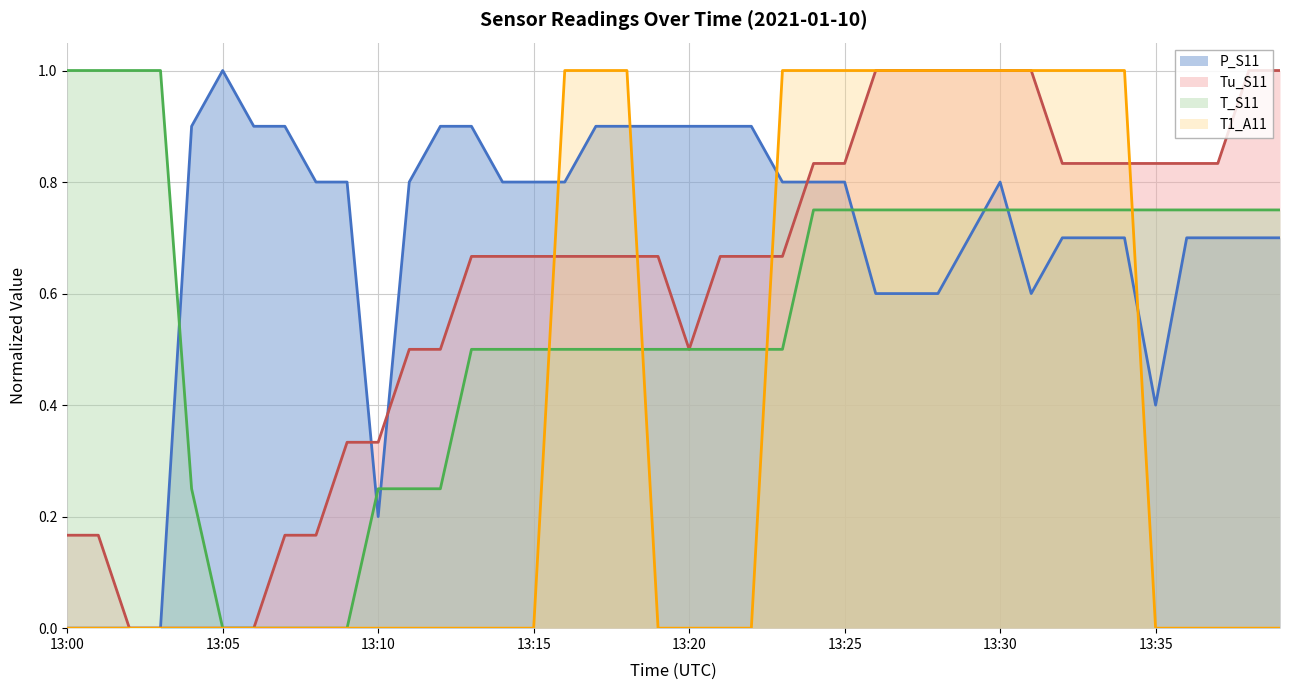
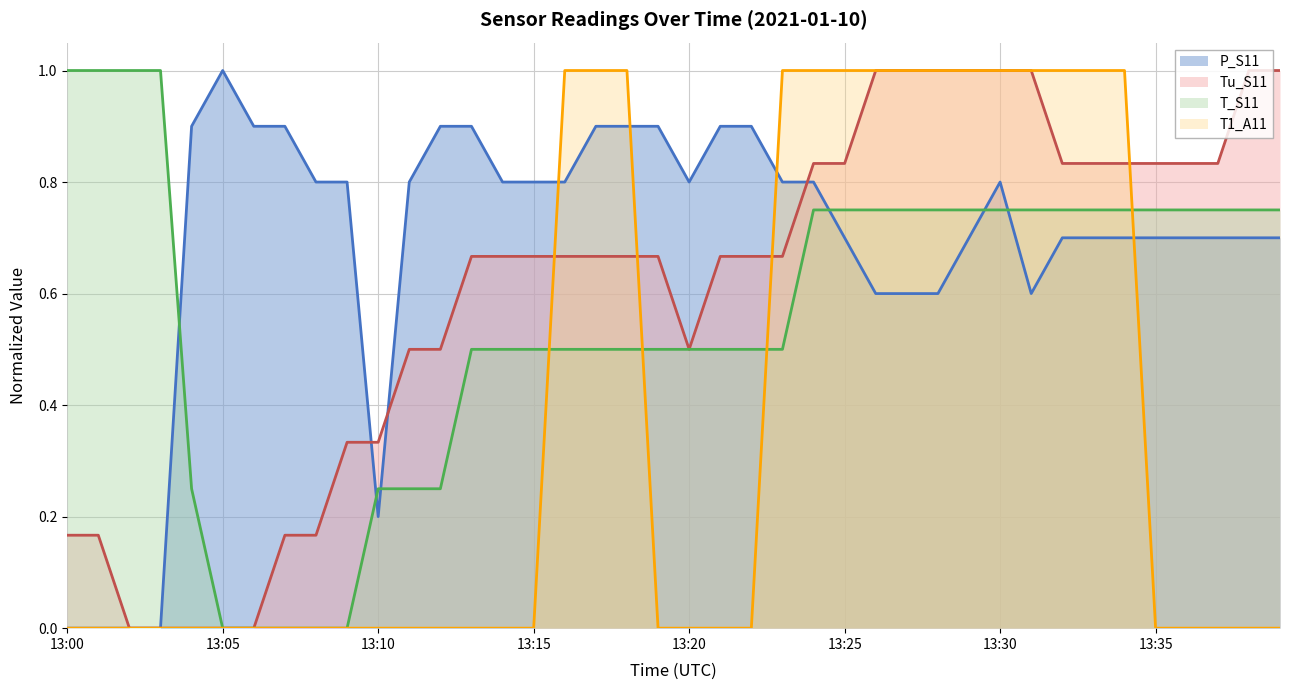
  {
    "P_S11": {
      "13:05": 1.00,
      "13:10": 0.20,
      "13:15": 0.80,
-     "13:20": 0.90,
-     "13:25": 0.80,
+     "13:20": 0.80,
+     "13:25": 0.70,
      "13:30": 0.80,
-     "13:35": 0.40
+     "13:35": 0.70
    }
  }
